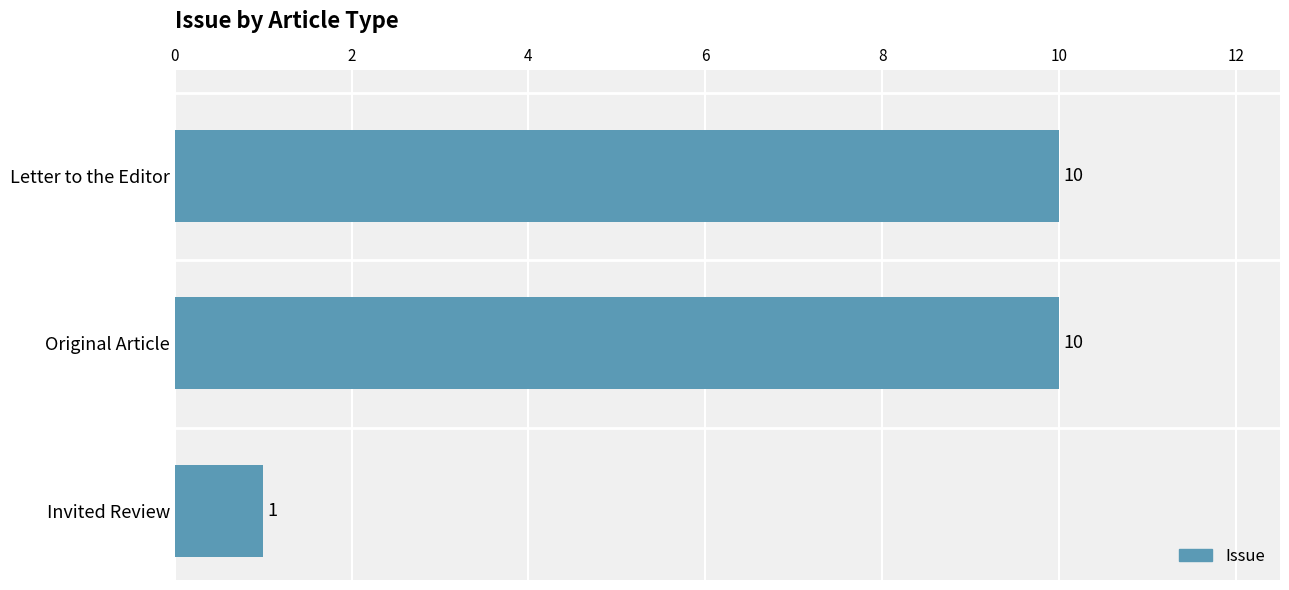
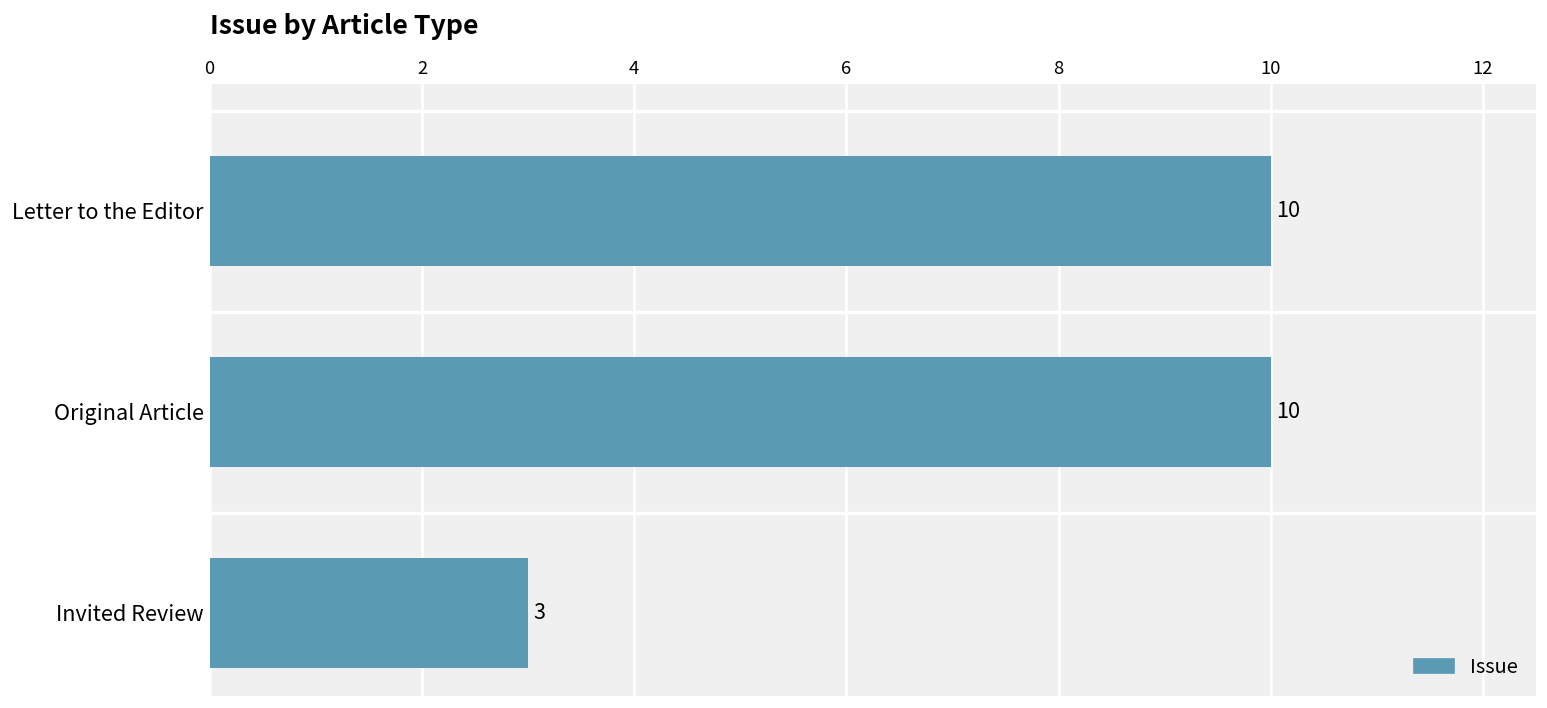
  {
    "Letter to the Editor": 10,
    "Original Article": 10,
-   "Invited Review": 1
+   "Invited Review": 3
  }
